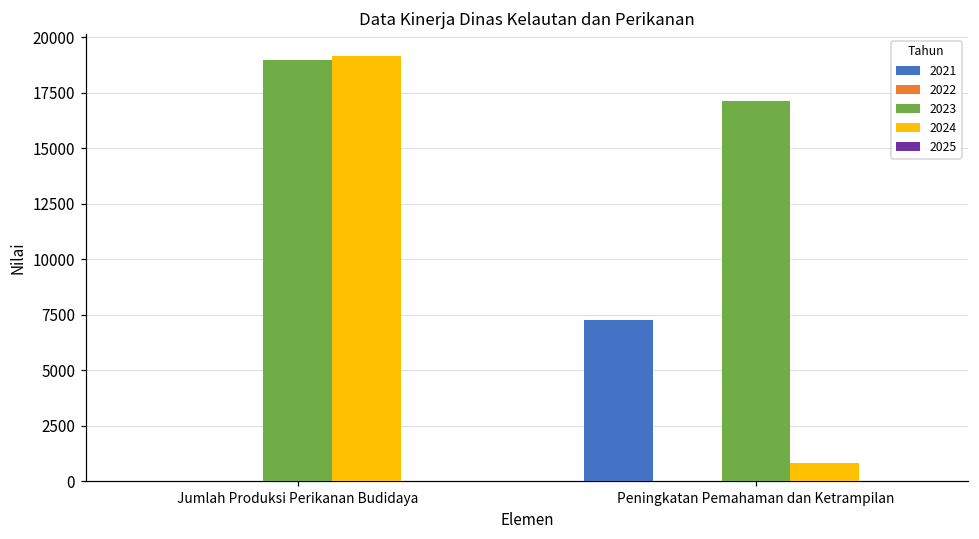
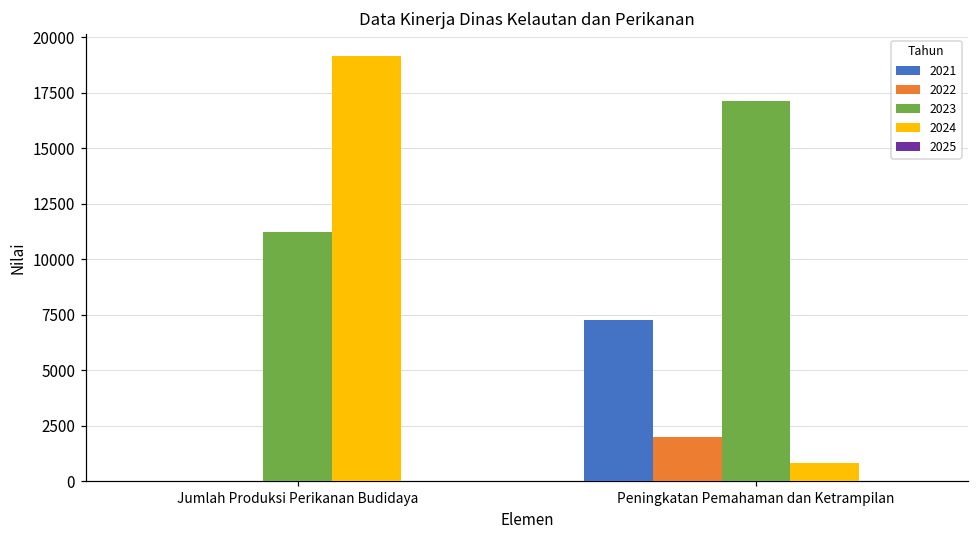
  {
    "2021": {
      "Jumlah Produksi Perikanan Budidaya": 0,
      "Peningkatan Pemahaman dan Ketrampilan": 7300
    },
    "2022": {
      "Jumlah Produksi Perikanan Budidaya": 0,
-     "Peningkatan Pemahaman dan Ketrampilan": 0
+     "Peningkatan Pemahaman dan Ketrampilan": 2000
    },
    "2023": {
-     "Jumlah Produksi Perikanan Budidaya": 19000,
+     "Jumlah Produksi Perikanan Budidaya": 11200,
      "Peningkatan Pemahaman dan Ketrampilan": 17100
    },
    "2024": {
      "Jumlah Produksi Perikanan Budidaya": 19200,
      "Peningkatan Pemahaman dan Ketrampilan": 800
    },
    "2025": {
      "Jumlah Produksi Perikanan Budidaya": 0,
      "Peningkatan Pemahaman dan Ketrampilan": 0
    }
  }
